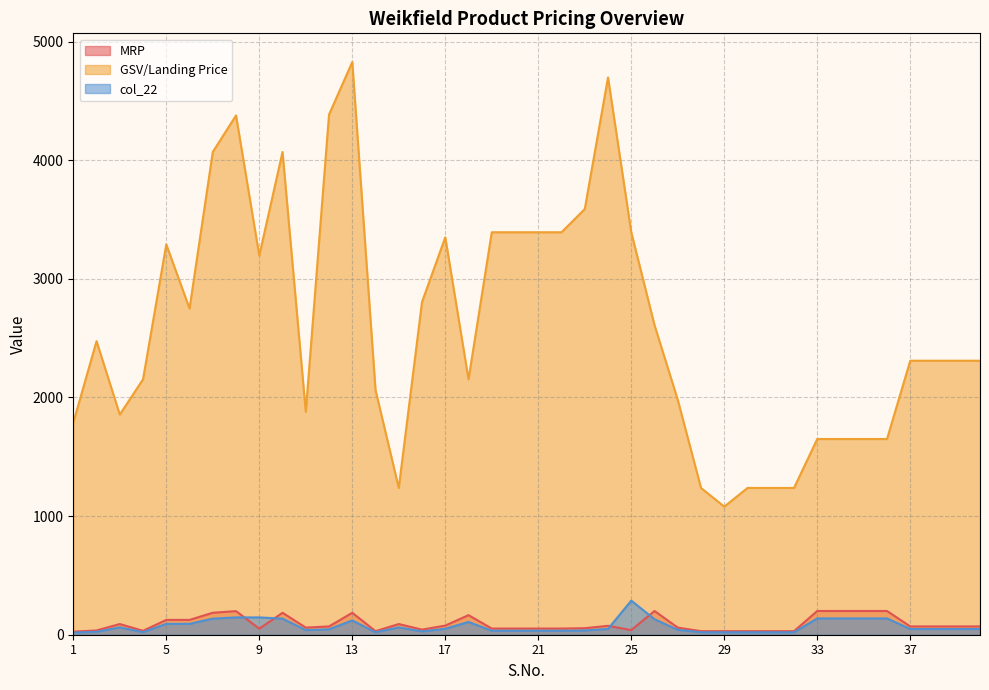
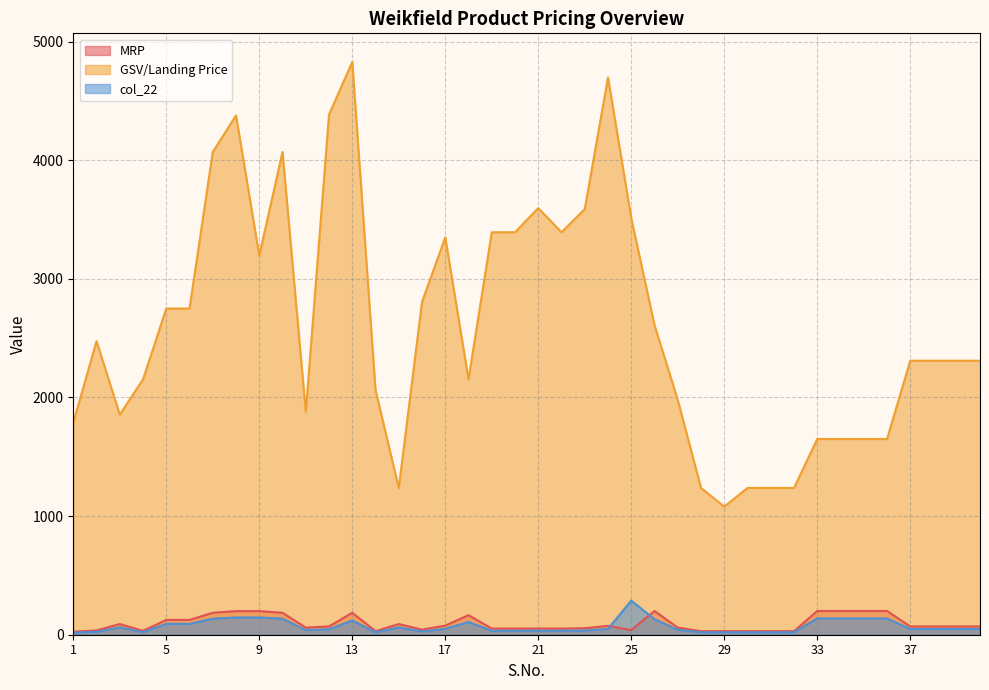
  {
    "MRP": {
      "5": 130,
-     "9": 50,
+     "9": 200,
      "13": 190,
      "17": 80,
      "25": 40,
      "33": 200,
      "37": 70
    },
    "GSV/Landing Price": {
      "1": 1790,
-     "5": 3290,
+     "5": 2750,
      "9": 3200,
      "13": 4830,
      "17": 3350,
-     "21": 3390,
-     "25": 3390,
+     "21": 3600,
+     "25": 3510,
      "29": 1080,
      "33": 1650,
      "37": 2310
    },
    "col_22": {
      "5": 90,
      "9": 150,
      "13": 120,
      "17": 50,
      "25": 290,
      "33": 140,
      "37": 50
    }
  }
